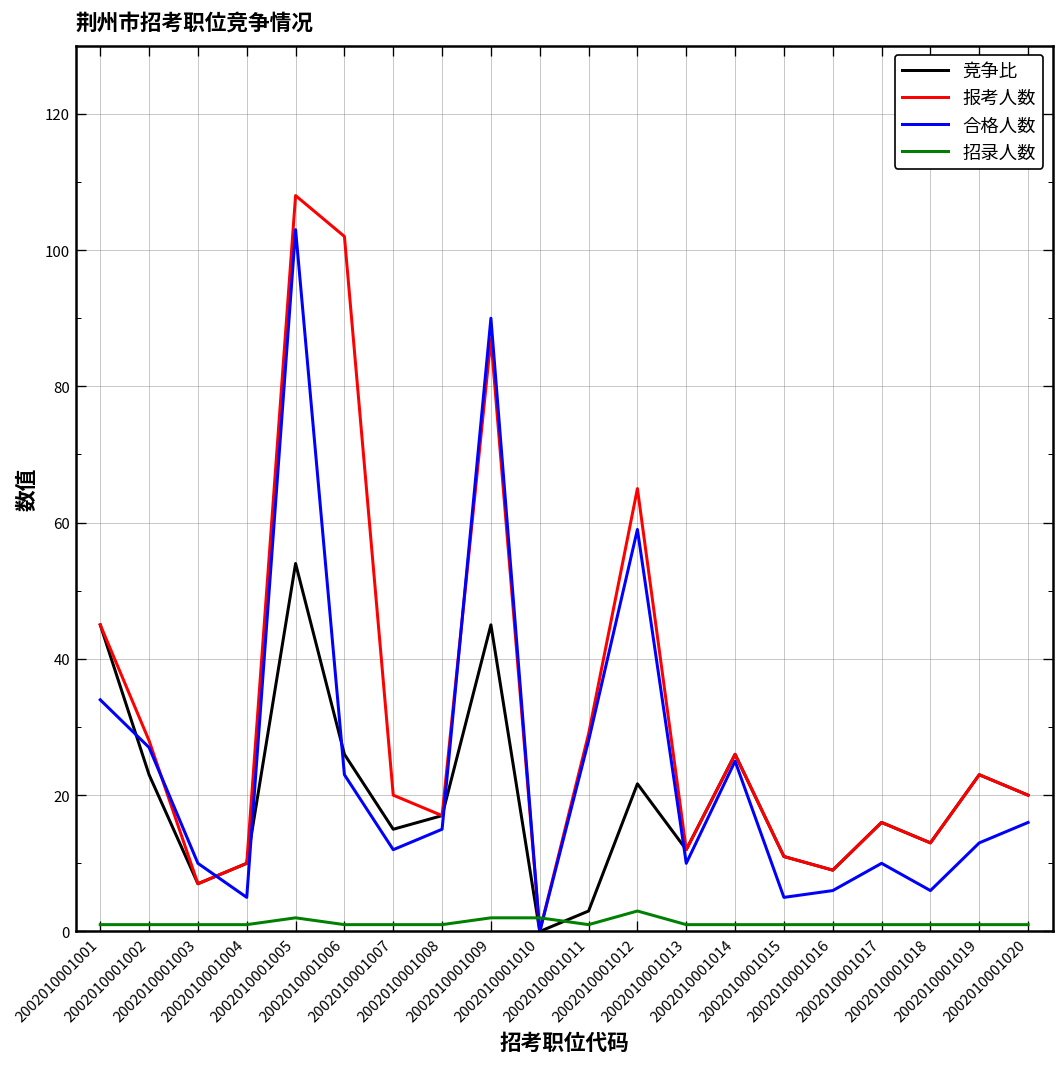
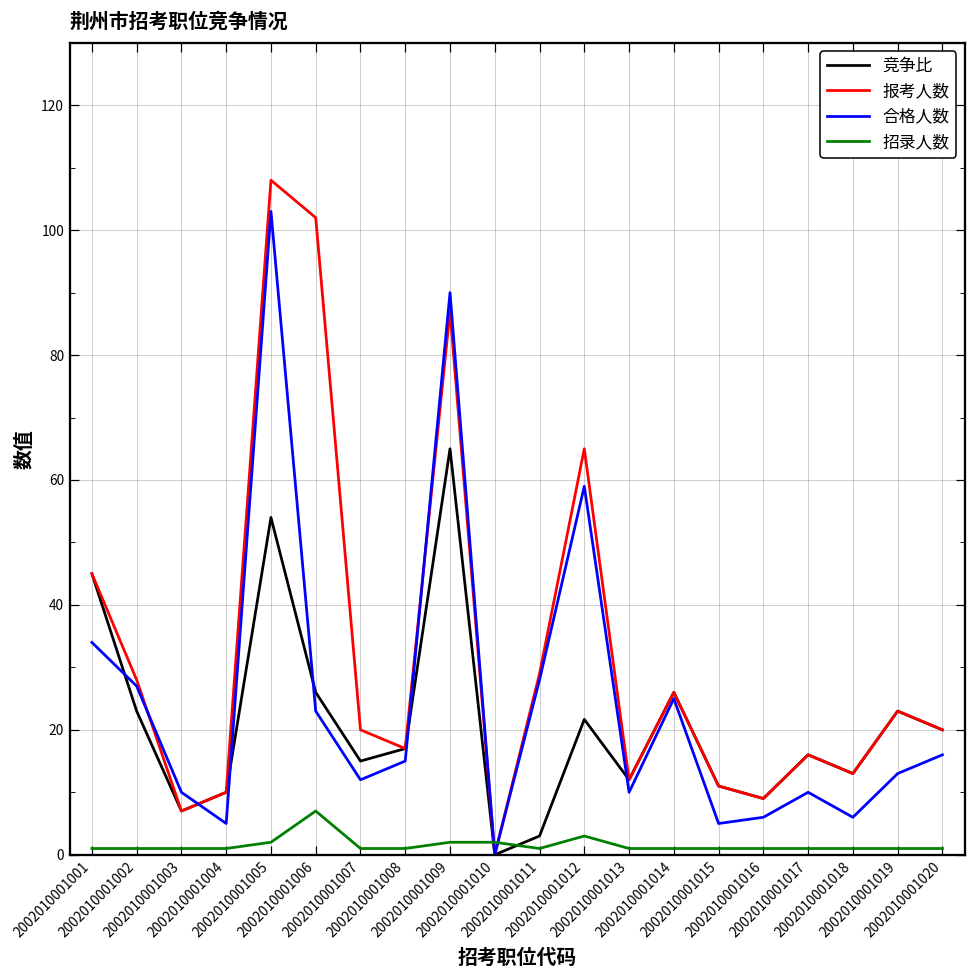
  {
    "竞争比": {
      "2002010001002": 23,
      "2002010001005": 54,
      "2002010001006": 26,
      "2002010001007": 15,
-     "2002010001009": 45,
+     "2002010001009": 65,
      "2002010001011": 3,
      "2002010001012": 22
    },
    "报考人数": {
      "2002010001002": 28,
      "2002010001005": 108,
      "2002010001006": 102,
      "2002010001007": 20,
      "2002010001009": 87,
      "2002010001011": 29,
      "2002010001012": 65
    },
    "合格人数": {
      "2002010001001": 34,
      "2002010001002": 27,
      "2002010001003": 10,
      "2002010001004": 5,
      "2002010001005": 103,
      "2002010001006": 23,
      "2002010001007": 12,
      "2002010001008": 15,
      "2002010001009": 90,
      "2002010001011": 28,
      "2002010001012": 59,
      "2002010001013": 10,
      "2002010001014": 25,
      "2002010001015": 5,
      "2002010001016": 6,
      "2002010001017": 10,
      "2002010001018": 6,
      "2002010001019": 13,
      "2002010001020": 16
    },
    "招录人数": {
      "2002010001001": 1,
      "2002010001002": 1,
      "2002010001003": 1,
      "2002010001004": 1,
      "2002010001005": 2,
-     "2002010001006": 1,
+     "2002010001006": 7,
      "2002010001007": 1,
      "2002010001008": 1,
      "2002010001009": 2,
      "2002010001010": 2,
      "2002010001011": 1,
      "2002010001012": 3,
      "2002010001013": 1,
      "2002010001014": 1,
      "2002010001015": 1,
      "2002010001016": 1,
      "2002010001017": 1,
      "2002010001018": 1,
      "2002010001019": 1,
      "2002010001020": 1
    }
  }
